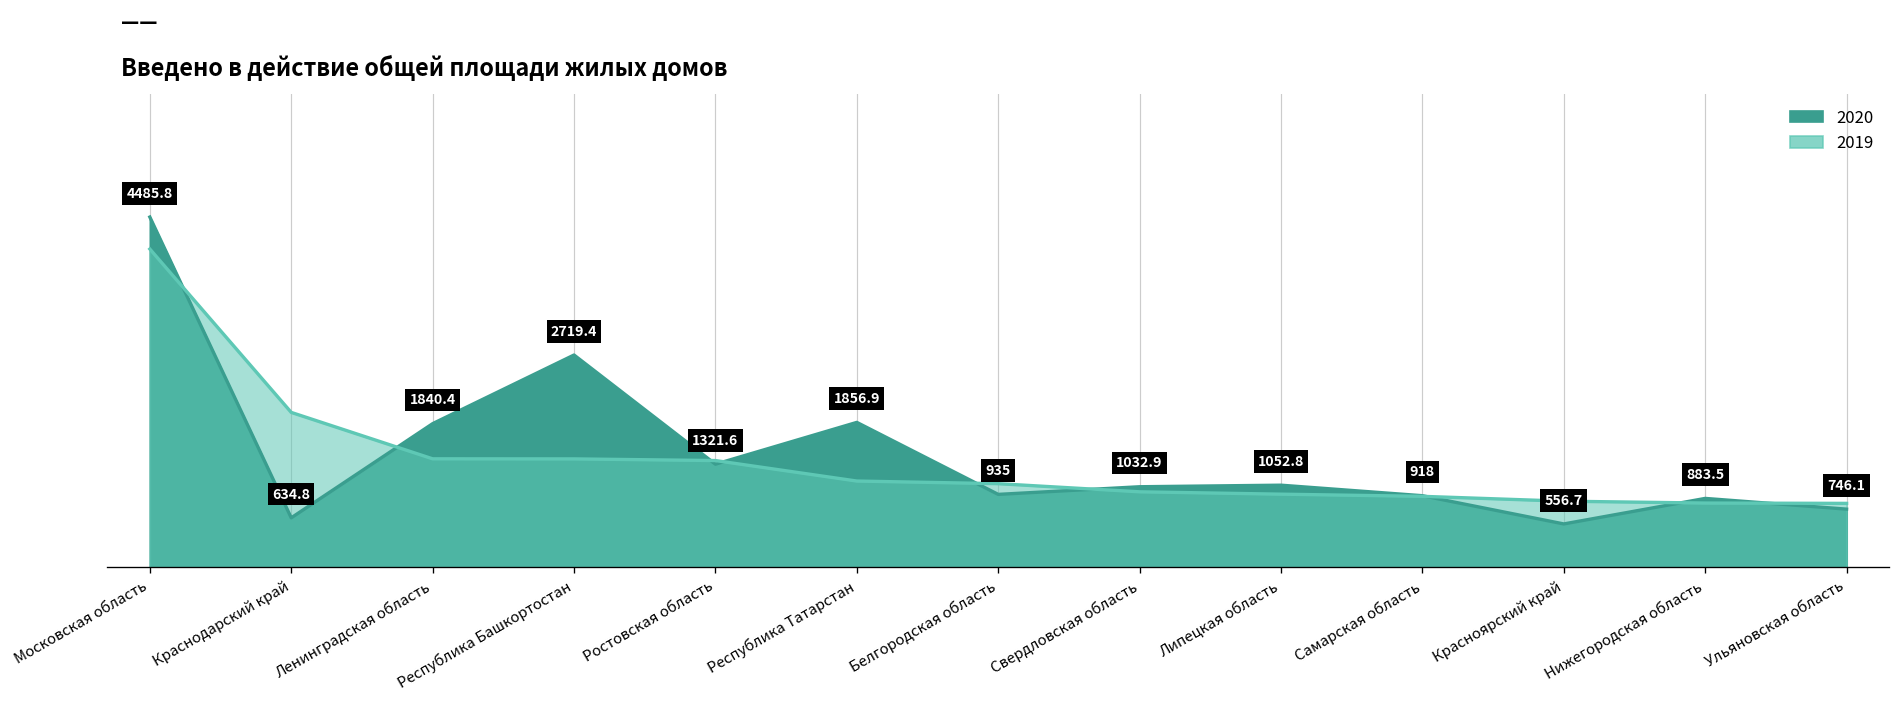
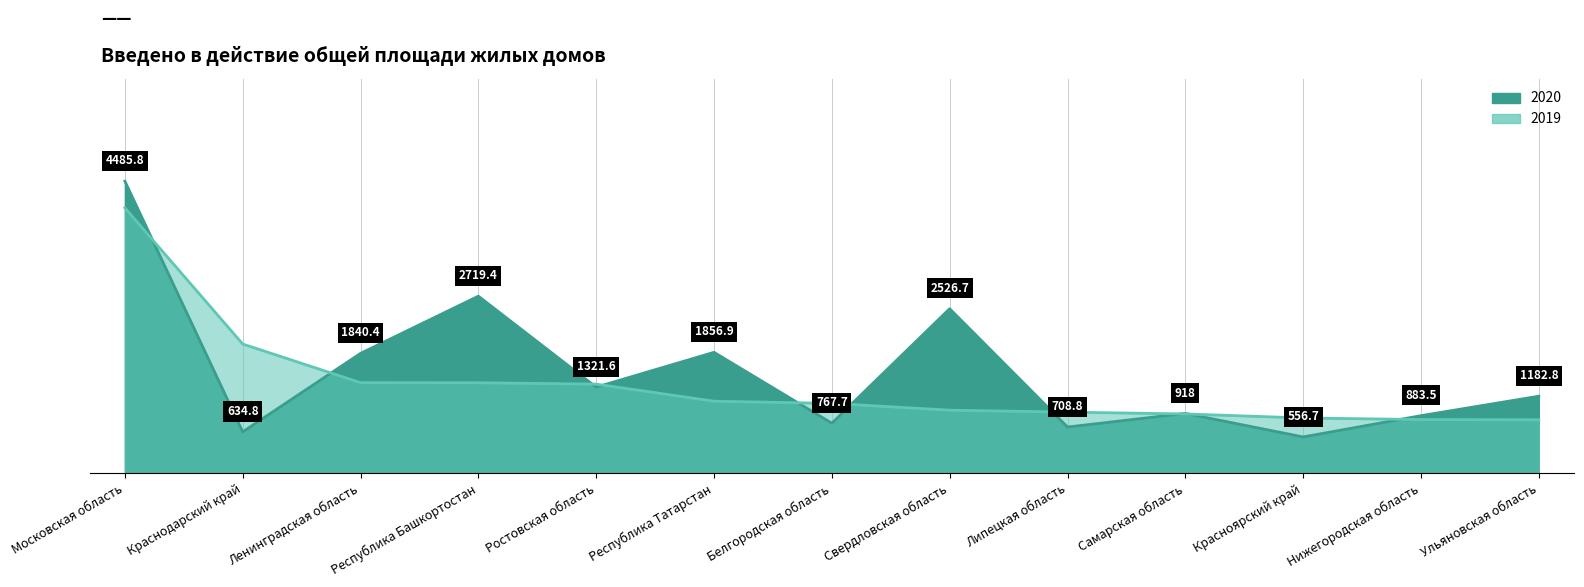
  {
    "2020": {
-     "Белгородская область": 935,
-     "Свердловская область": 1032.9,
-     "Липецкая область": 1052.8,
-     "Ульяновская область": 746.1
+     "Белгородская область": 767.7,
+     "Свердловская область": 2526.7,
+     "Липецкая область": 708.8,
+     "Ульяновская область": 1182.8
    }
  }
